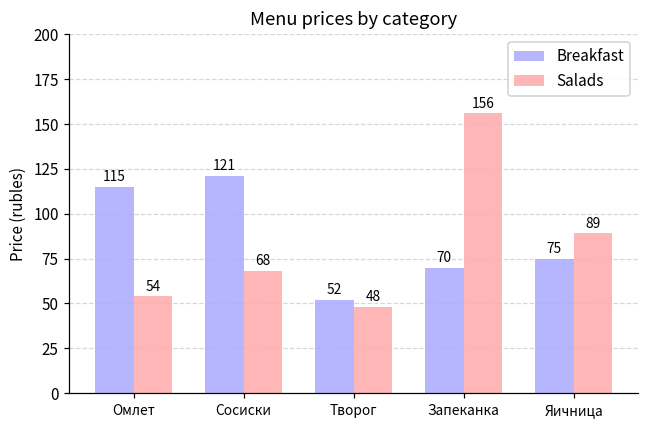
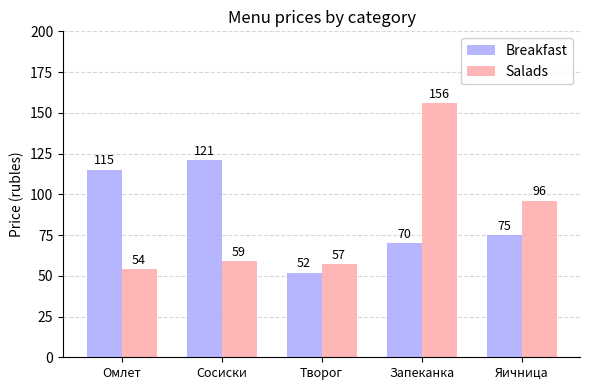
  {
    "Breakfast": {
      "Омлет": 115,
      "Сосиски": 121,
      "Творог": 52,
      "Запеканка": 70,
      "Яичница": 75
    },
    "Salads": {
      "Омлет": 54,
-     "Сосиски": 68,
-     "Творог": 48,
+     "Сосиски": 59,
+     "Творог": 57,
      "Запеканка": 156,
-     "Яичница": 89
+     "Яичница": 96
    }
  }
